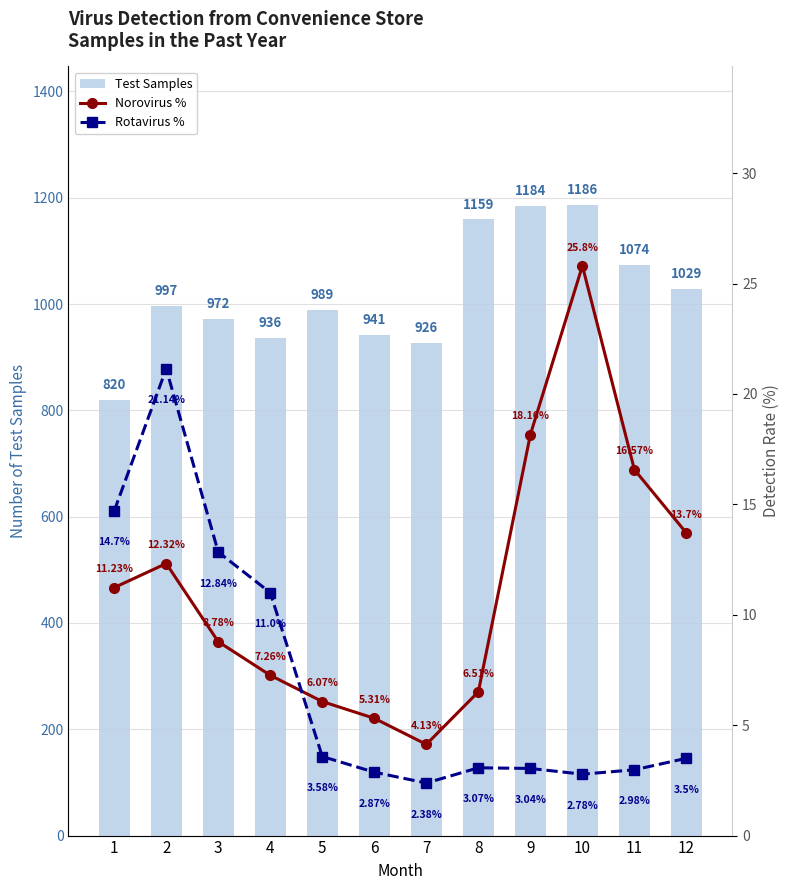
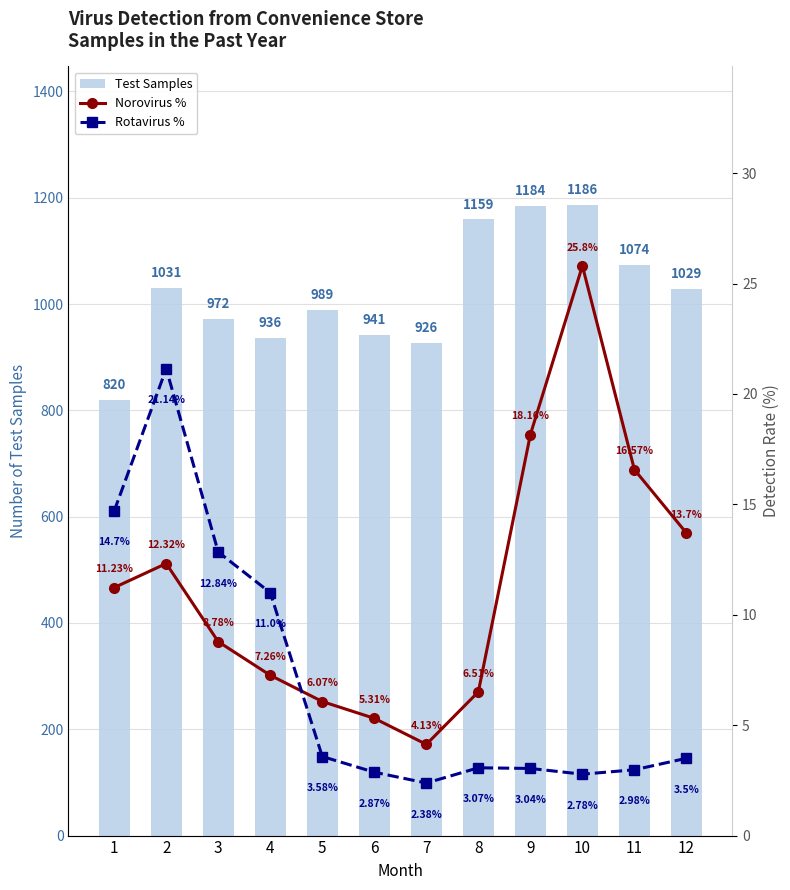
  {
    "Test Samples": {
      "1": "820",
-     "2": "997",
+     "2": "1031",
      "3": "972",
      "4": "936",
      "5": "989",
      "6": "941",
      "7": "926",
      "8": "1159",
      "9": "1184",
      "10": "1186",
      "11": "1074",
      "12": "1029"
    },
    "Norovirus %": {
      "1": "11.23%",
      "2": "12.32%",
      "3": "8.78%",
      "4": "7.26%",
      "5": "6.07%",
      "6": "5.31%",
      "7": "4.13%",
      "8": "6.51%",
      "9": "18.16%",
      "10": "25.8%",
      "11": "16.57%",
      "12": "13.7%"
    }
  }
